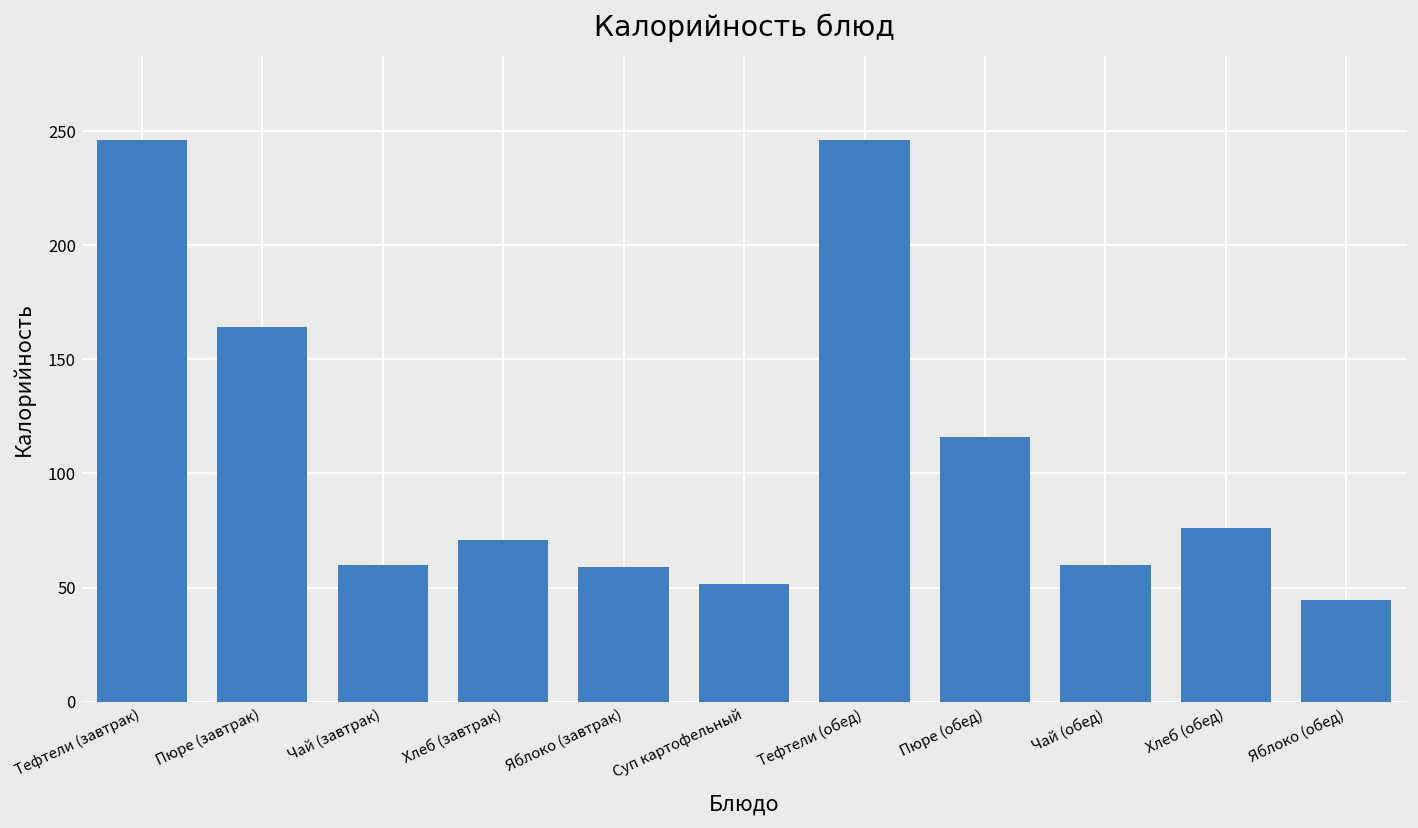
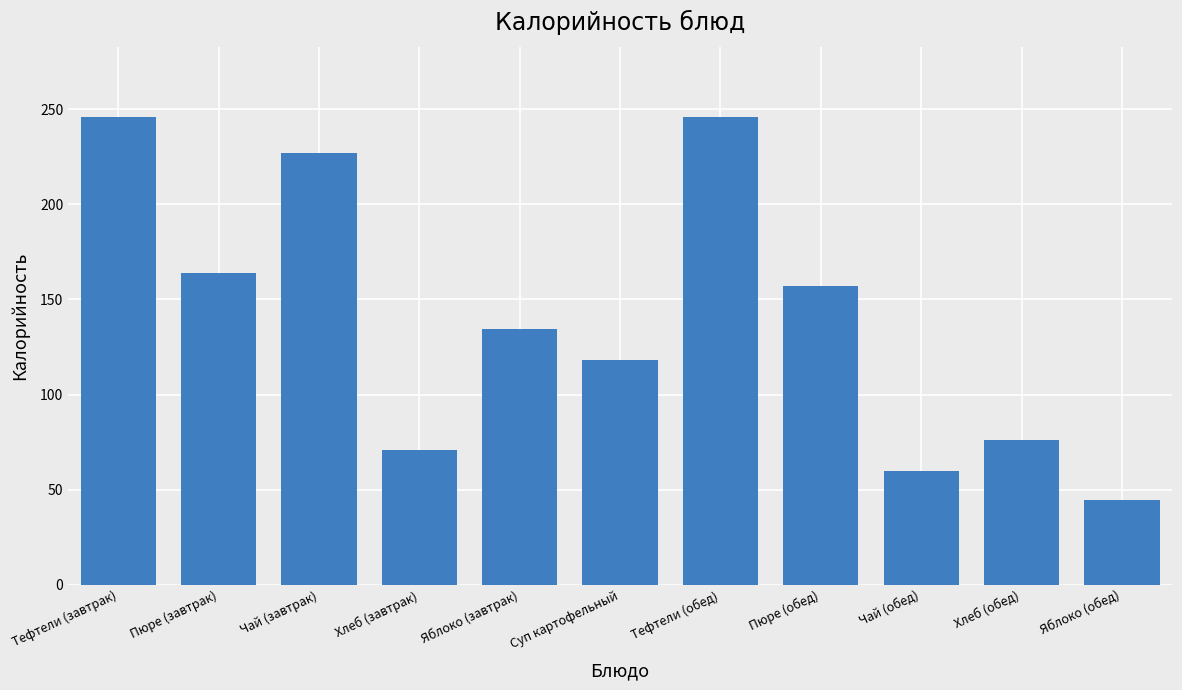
  {
    "Тефтели (завтрак)": 246,
    "Пюре (завтрак)": 164,
-   "Чай (завтрак)": 60,
+   "Чай (завтрак)": 227,
    "Хлеб (завтрак)": 71,
-   "Яблоко (завтрак)": 59,
-   "Суп картофельный": 52,
+   "Яблоко (завтрак)": 135,
+   "Суп картофельный": 118,
    "Тефтели (обед)": 246,
-   "Пюре (обед)": 116,
+   "Пюре (обед)": 157,
    "Чай (обед)": 60,
    "Хлеб (обед)": 76,
    "Яблоко (обед)": 44
  }
